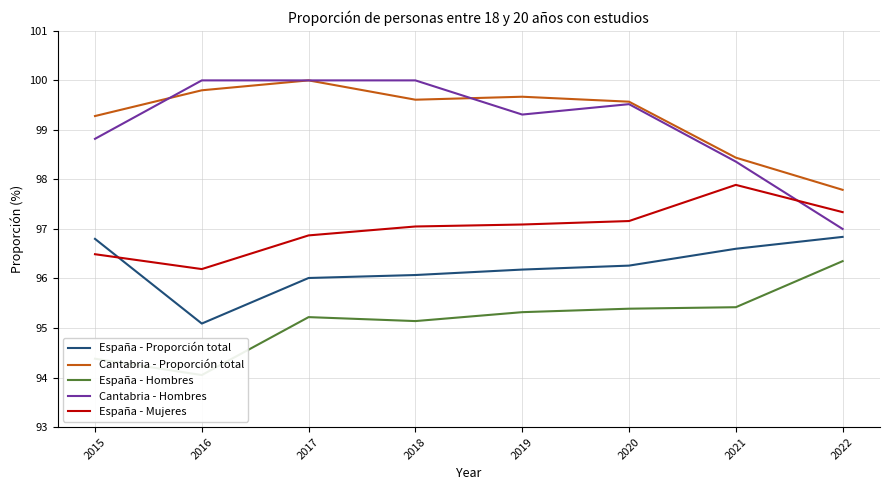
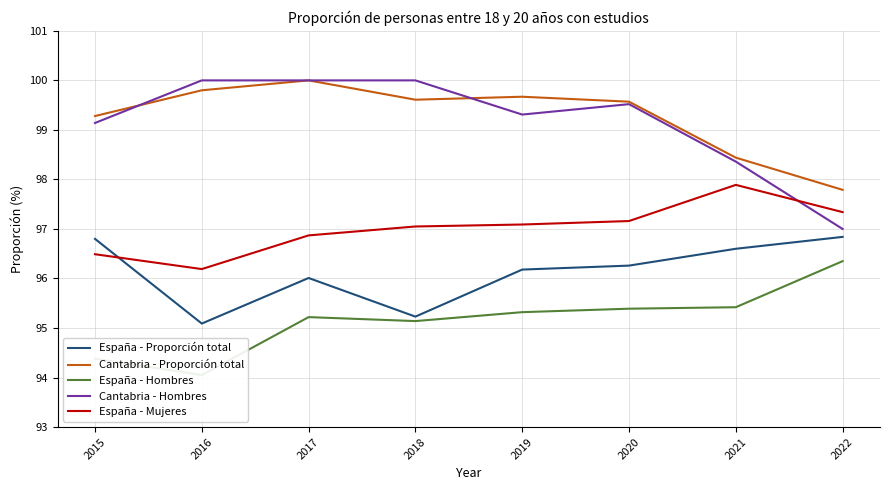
  {
    "España - Proporción total": {
      "2015": 96.8,
      "2016": 95.1,
      "2017": 96.0,
-     "2018": 96.1,
+     "2018": 95.2,
      "2019": 96.2,
      "2020": 96.3,
      "2021": 96.6,
      "2022": 96.8
    },
    "Cantabria - Proporción total": {
      "2015": 99.3,
      "2016": 99.8,
      "2018": 99.6,
      "2019": 99.7,
      "2021": 98.4,
      "2022": 97.8
    },
    "España - Hombres": {
      "2017": 95.2,
      "2018": 95.1,
      "2019": 95.3,
      "2020": 95.4,
      "2021": 95.4,
      "2022": 96.4
    },
    "Cantabria - Hombres": {
-     "2015": 98.8,
+     "2015": 99.1,
      "2016": 100.0,
      "2018": 100.0,
      "2019": 99.3,
      "2021": 98.4,
      "2022": 97.0
    },
    "España - Mujeres": {
      "2015": 96.5,
      "2016": 96.2,
      "2017": 96.9,
      "2018": 97.1,
      "2019": 97.1,
      "2020": 97.2,
      "2021": 97.9,
      "2022": 97.3
    }
  }
